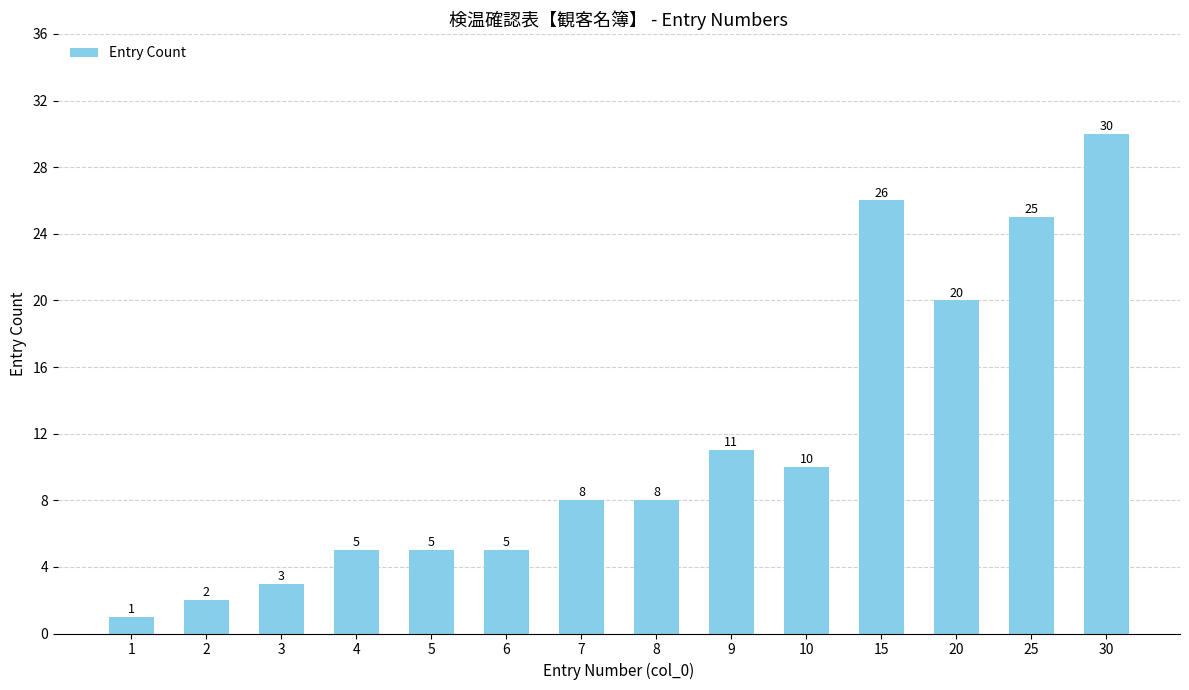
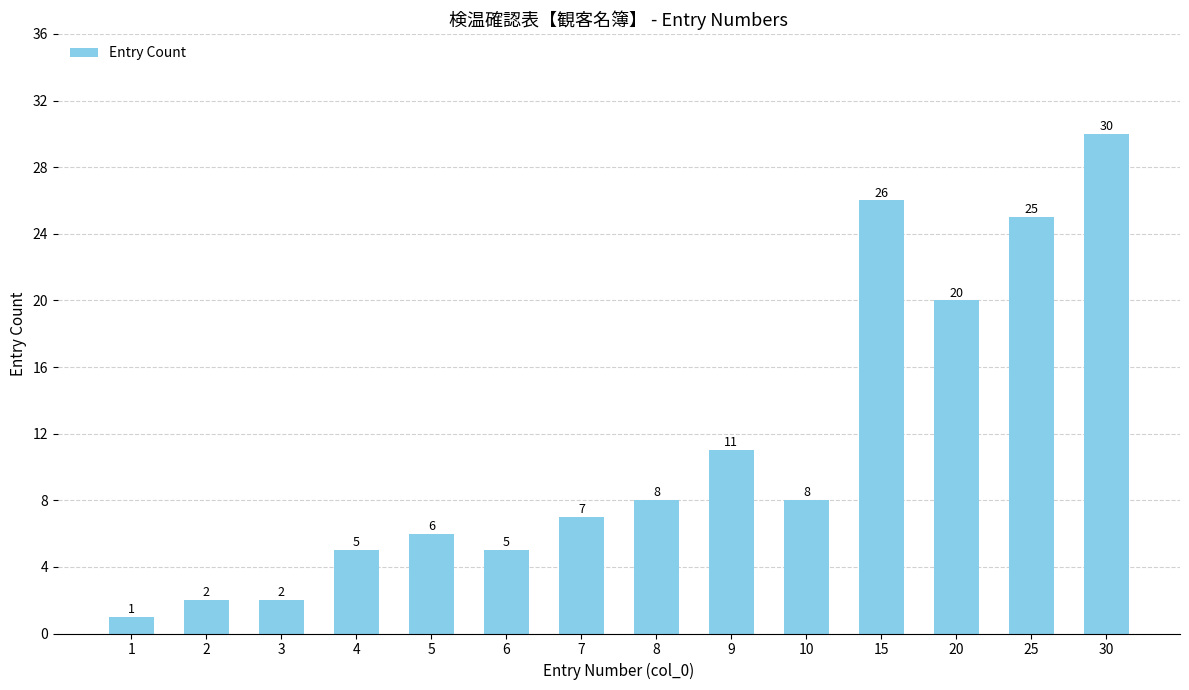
  {
    "1": 1,
    "2": 2,
-   "3": 3,
+   "3": 2,
    "4": 5,
-   "5": 5,
+   "5": 6,
    "6": 5,
-   "7": 8,
+   "7": 7,
    "8": 8,
    "9": 11,
-   "10": 10,
+   "10": 8,
    "15": 26,
    "20": 20,
    "25": 25,
    "30": 30
  }
